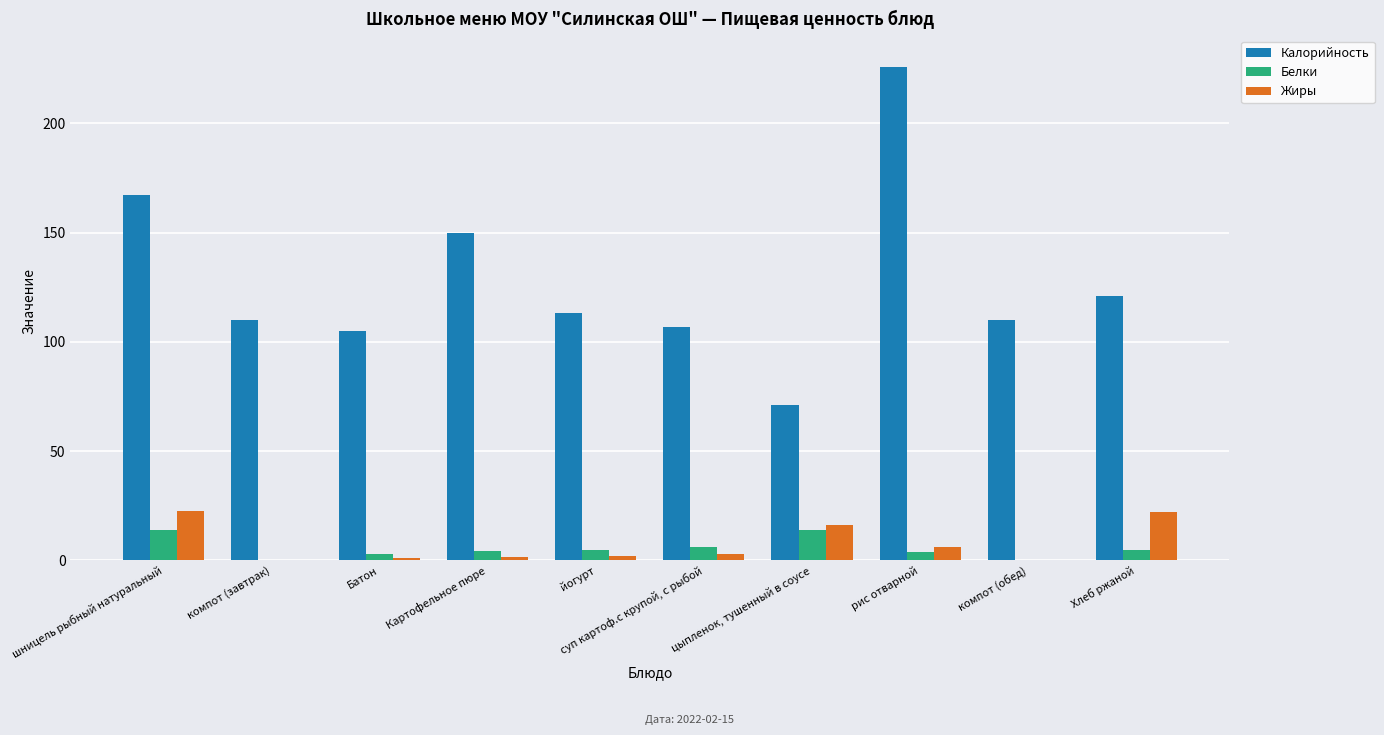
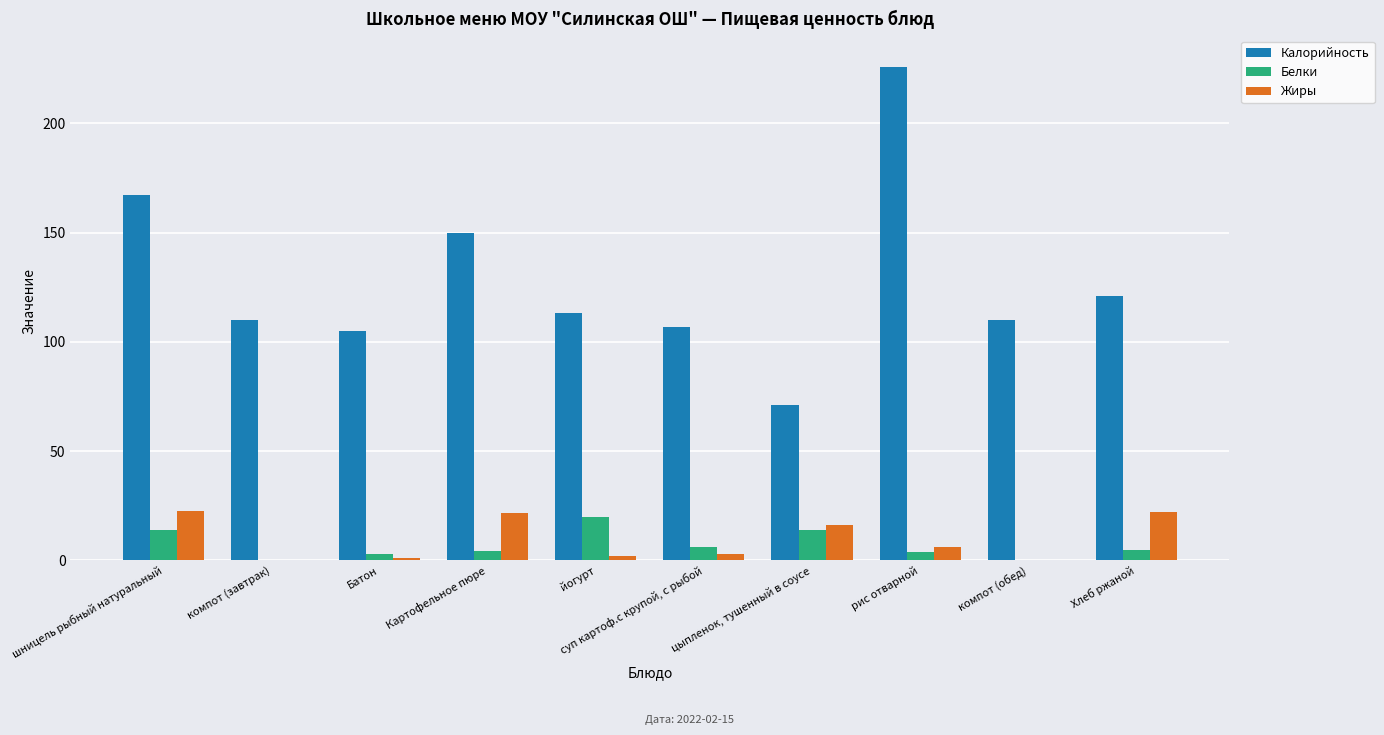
  {
    "Калорийность": {
      "шницель рыбный натуральный": 167,
      "компот (завтрак)": 110,
      "Батон": 105,
      "Картофельное пюре": 150,
      "йогурт": 113,
      "суп картоф.с крупой, с рыбой": 107,
      "цыпленок, тушенный в соусе": 71,
      "рис отварной": 226,
      "компот (обед)": 110,
      "Хлеб ржаной": 121
    },
    "Белки": {
      "шницель рыбный натуральный": 14,
      "компот (завтрак)": 0,
      "Батон": 3,
      "Картофельное пюре": 4,
-     "йогурт": 5,
+     "йогурт": 20,
      "суп картоф.с крупой, с рыбой": 6,
      "цыпленок, тушенный в соусе": 14,
      "рис отварной": 4,
      "компот (обед)": 0,
      "Хлеб ржаной": 5
    },
    "Жиры": {
      "шницель рыбный натуральный": 22,
      "компот (завтрак)": 0,
-     "Картофельное пюре": 2,
+     "Картофельное пюре": 22,
      "йогурт": 2,
      "суп картоф.с крупой, с рыбой": 3,
      "цыпленок, тушенный в соусе": 16,
      "рис отварной": 6,
      "компот (обед)": 0,
      "Хлеб ржаной": 22
    }
  }
